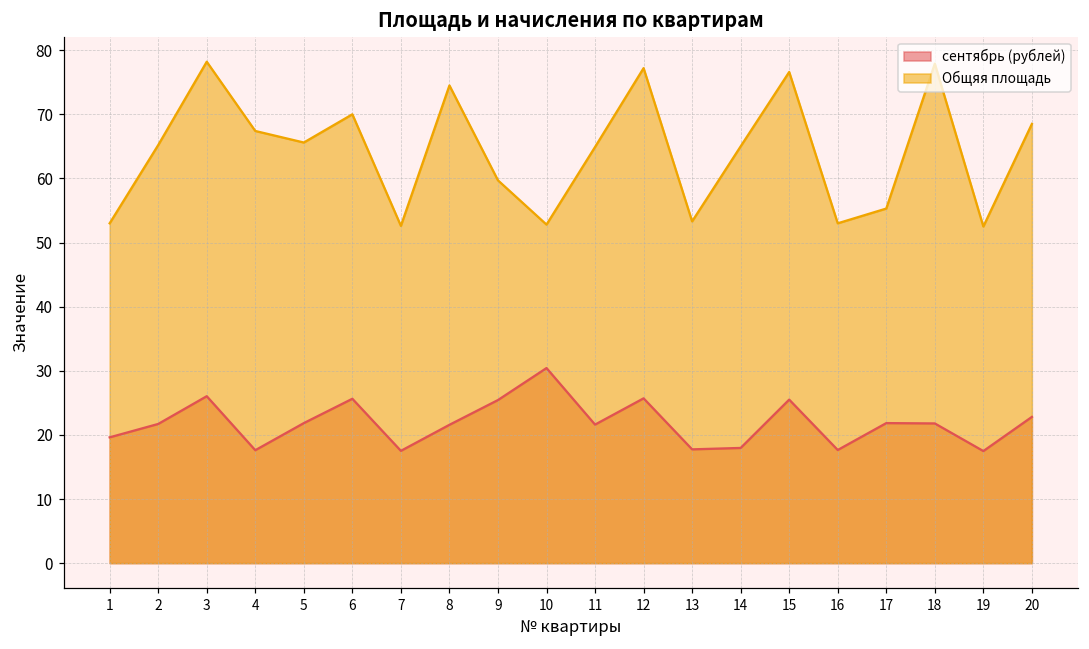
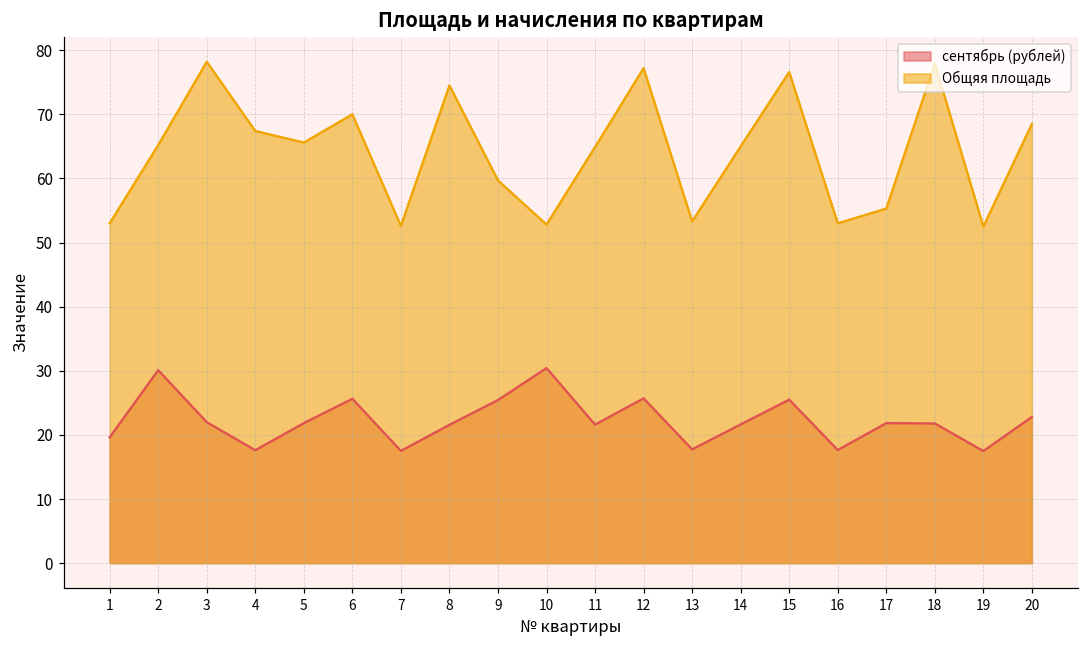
  {
    "сентябрь (рублей)": {
      "1": 20,
-     "2": 22,
-     "3": 26,
+     "2": 30,
+     "3": 22,
      "4": 18,
      "5": 22,
      "6": 26,
      "7": 18,
      "8": 22,
      "9": 25,
      "10": 30,
      "11": 22,
      "12": 26,
      "13": 18,
-     "14": 18,
+     "14": 22,
      "15": 26,
      "16": 18,
      "17": 22,
      "18": 22,
      "19": 17,
      "20": 23
    },
    "Общяя площадь": {
      "1": 53,
      "2": 65,
      "3": 78,
      "4": 67,
      "5": 66,
      "6": 70,
      "7": 53,
      "8": 75,
      "9": 60,
      "10": 53,
      "11": 65,
      "12": 77,
      "13": 53,
      "14": 65,
      "15": 77,
      "16": 53,
      "17": 55,
      "19": 53,
      "20": 69
    }
  }
